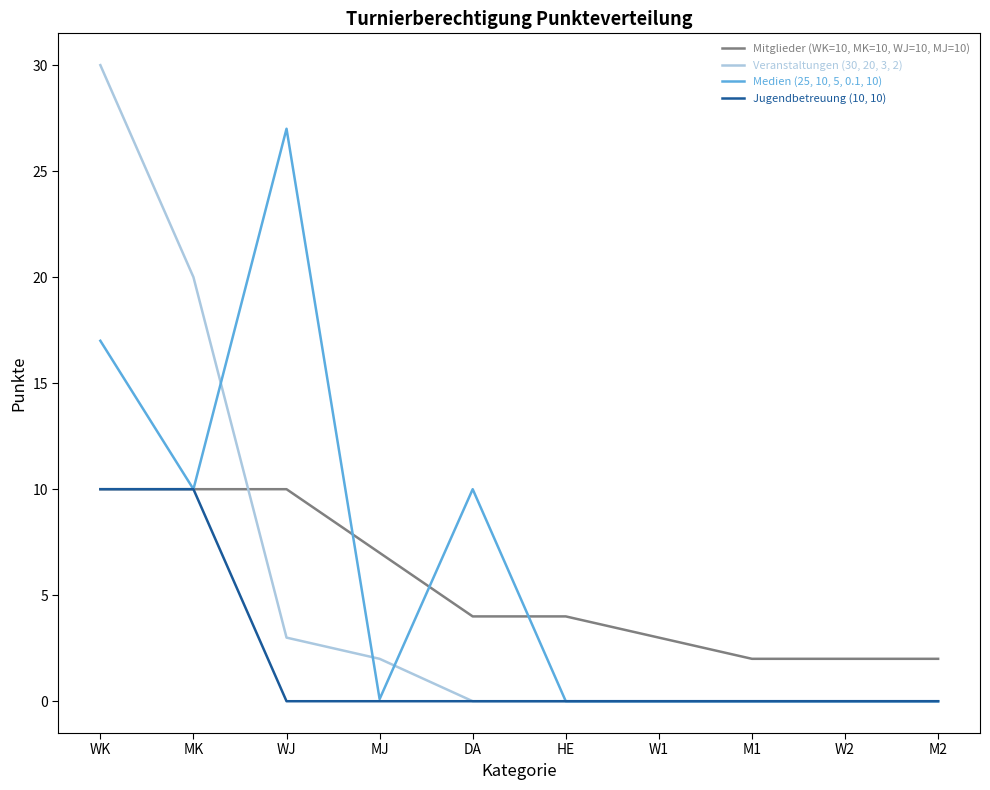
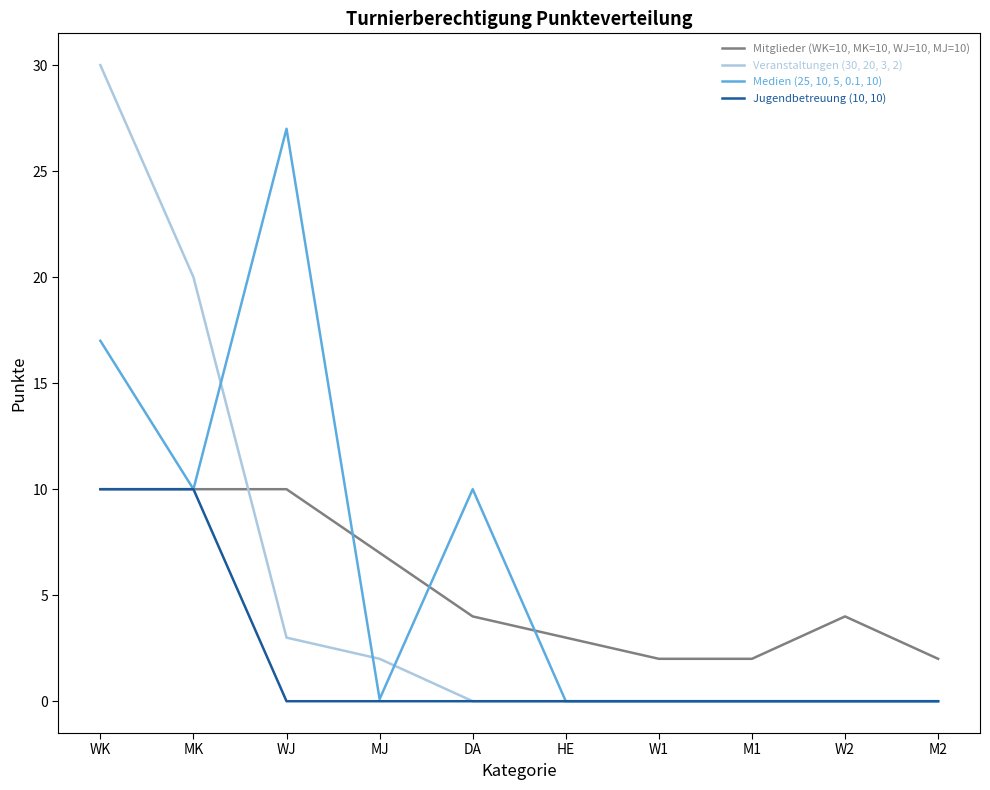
  {
    "Mitglieder (WK=10, MK=10, WJ=10, MJ=10)": {
      "WJ": 10,
      "MJ": 7,
      "DA": 4,
-     "HE": 4,
-     "W1": 3,
+     "HE": 3,
+     "W1": 2,
      "M1": 2,
-     "W2": 2,
+     "W2": 4,
      "M2": 2
    },
    "Veranstaltungen (30, 20, 3, 2)": {
      "WK": 30,
      "MK": 20,
      "WJ": 3,
      "MJ": 2
    },
    "Medien (25, 10, 5, 0.1, 10)": {
      "WK": 17,
      "WJ": 27,
      "DA": 10
    },
    "Jugendbetreuung (10, 10)": {
      "WJ": 0
    }
  }
